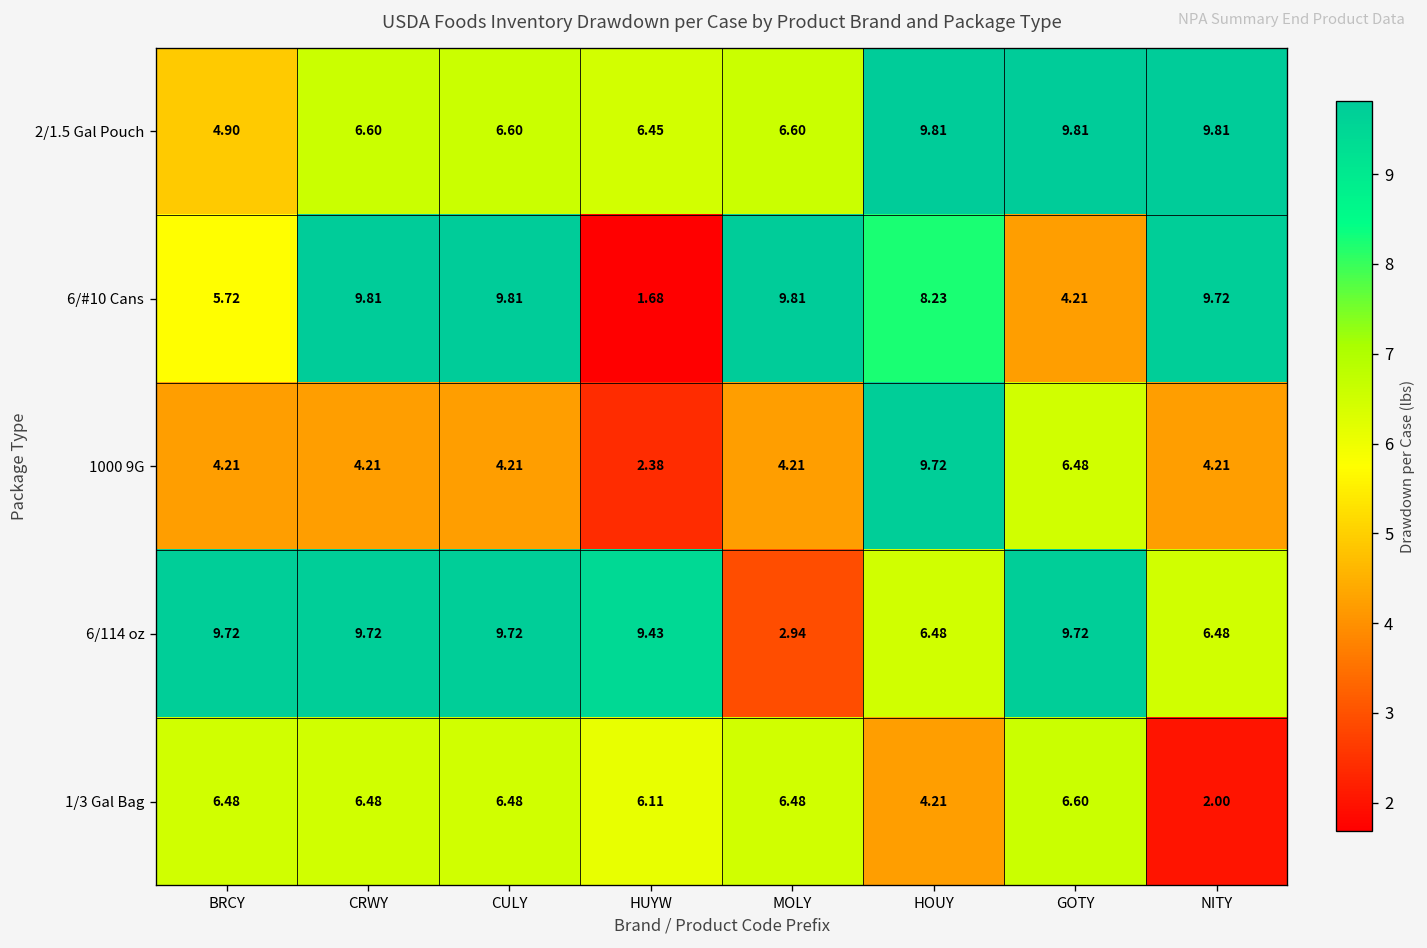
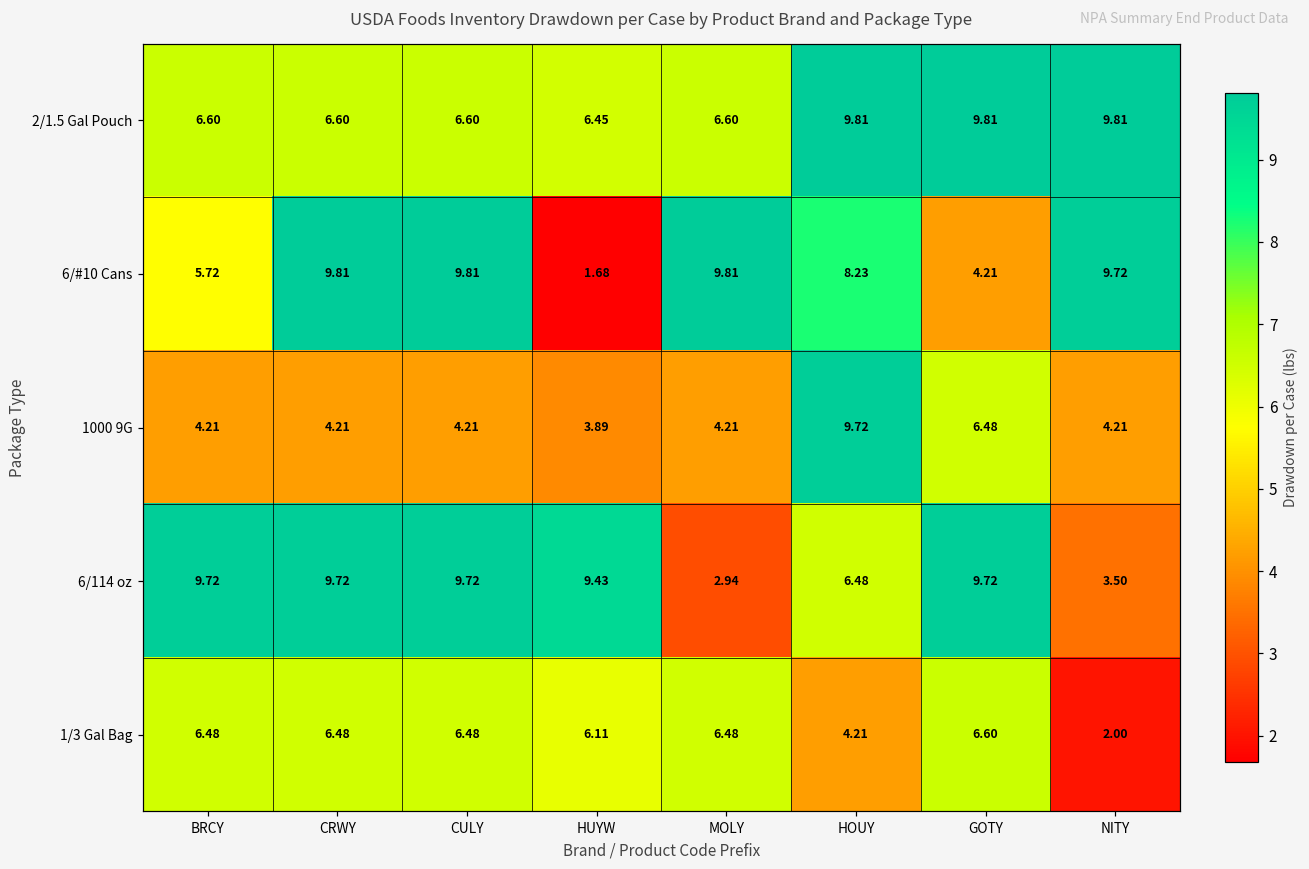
  {
    "2/1.5 Gal Pouch": {
-     "BRCY": 4.90,
+     "BRCY": 6.60,
      "CRWY": 6.60,
      "CULY": 6.60,
      "HUYW": 6.45,
      "MOLY": 6.60,
      "HOUY": 9.81,
      "GOTY": 9.81,
      "NITY": 9.81
    },
    "6/#10 Cans": {
      "BRCY": 5.72,
      "CRWY": 9.81,
      "CULY": 9.81,
      "HUYW": 1.68,
      "MOLY": 9.81,
      "HOUY": 8.23,
      "GOTY": 4.21,
      "NITY": 9.72
    },
    "1000 9G": {
      "BRCY": 4.21,
      "CRWY": 4.21,
      "CULY": 4.21,
-     "HUYW": 2.38,
+     "HUYW": 3.89,
      "MOLY": 4.21,
      "HOUY": 9.72,
      "GOTY": 6.48,
      "NITY": 4.21
    },
    "6/114 oz": {
      "BRCY": 9.72,
      "CRWY": 9.72,
      "CULY": 9.72,
      "HUYW": 9.43,
      "MOLY": 2.94,
      "HOUY": 6.48,
      "GOTY": 9.72,
-     "NITY": 6.48
+     "NITY": 3.50
    },
    "1/3 Gal Bag": {
      "BRCY": 6.48,
      "CRWY": 6.48,
      "CULY": 6.48,
      "HUYW": 6.11,
      "MOLY": 6.48,
      "HOUY": 4.21,
      "GOTY": 6.60,
      "NITY": 2.00
    }
  }
